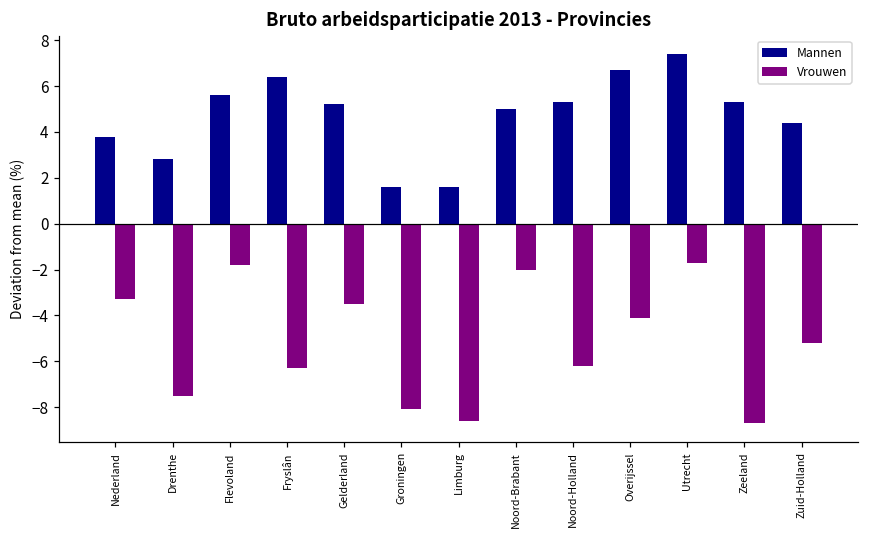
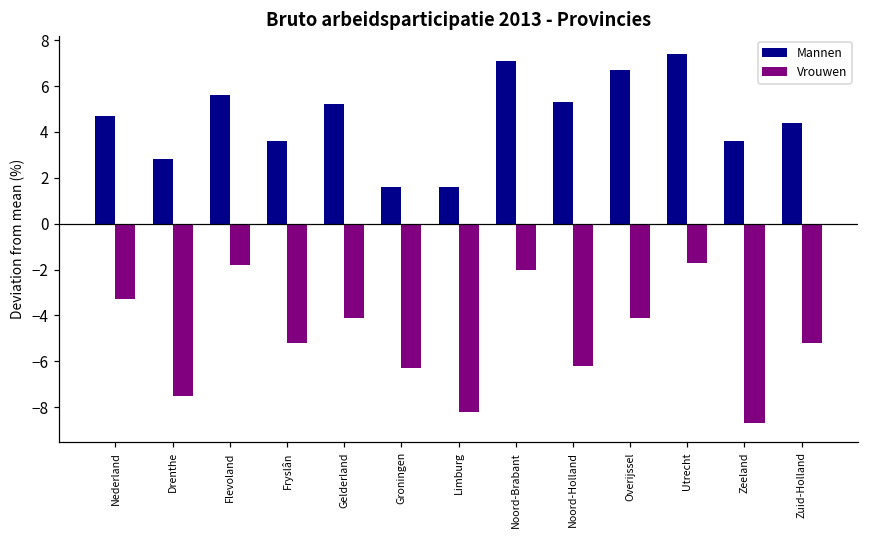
  {
    "Mannen": {
-     "Nederland": 3.8,
+     "Nederland": 4.7,
      "Drenthe": 2.8,
      "Flevoland": 5.6,
-     "Fryslân": 6.4,
+     "Fryslân": 3.6,
      "Gelderland": 5.2,
      "Groningen": 1.6,
      "Limburg": 1.6,
-     "Noord-Brabant": 5.0,
+     "Noord-Brabant": 7.1,
      "Noord-Holland": 5.3,
      "Overijssel": 6.7,
      "Utrecht": 7.4,
-     "Zeeland": 5.3,
+     "Zeeland": 3.6,
      "Zuid-Holland": 4.4
    },
    "Vrouwen": {
      "Nederland": -3.3,
      "Drenthe": -7.5,
      "Flevoland": -1.8,
-     "Fryslân": -6.3,
-     "Gelderland": -3.5,
-     "Groningen": -8.1,
-     "Limburg": -8.6,
+     "Fryslân": -5.2,
+     "Gelderland": -4.1,
+     "Groningen": -6.3,
+     "Limburg": -8.2,
      "Noord-Brabant": -2.0,
      "Noord-Holland": -6.2,
      "Overijssel": -4.1,
      "Utrecht": -1.7,
      "Zeeland": -8.7,
      "Zuid-Holland": -5.2
    }
  }
